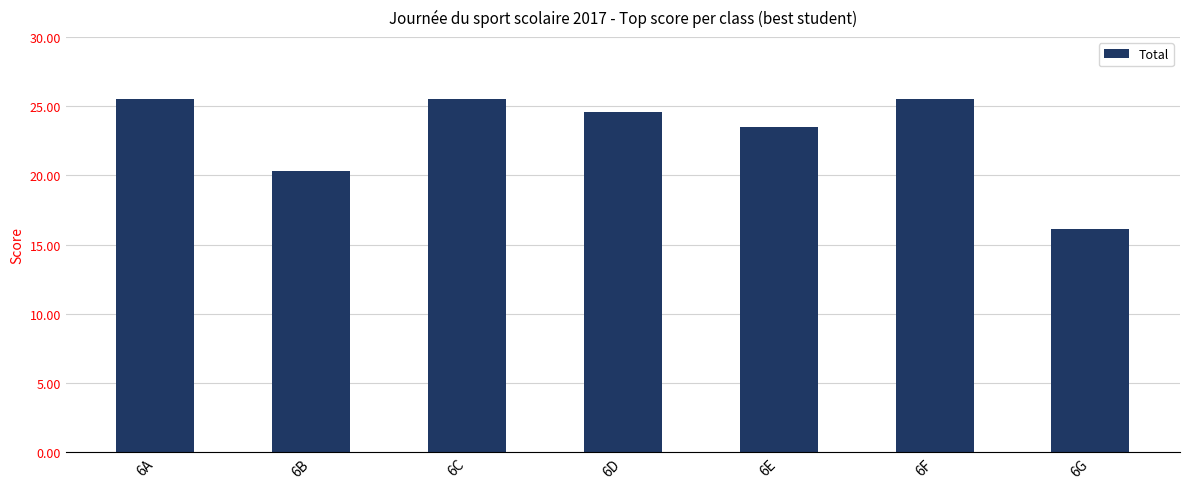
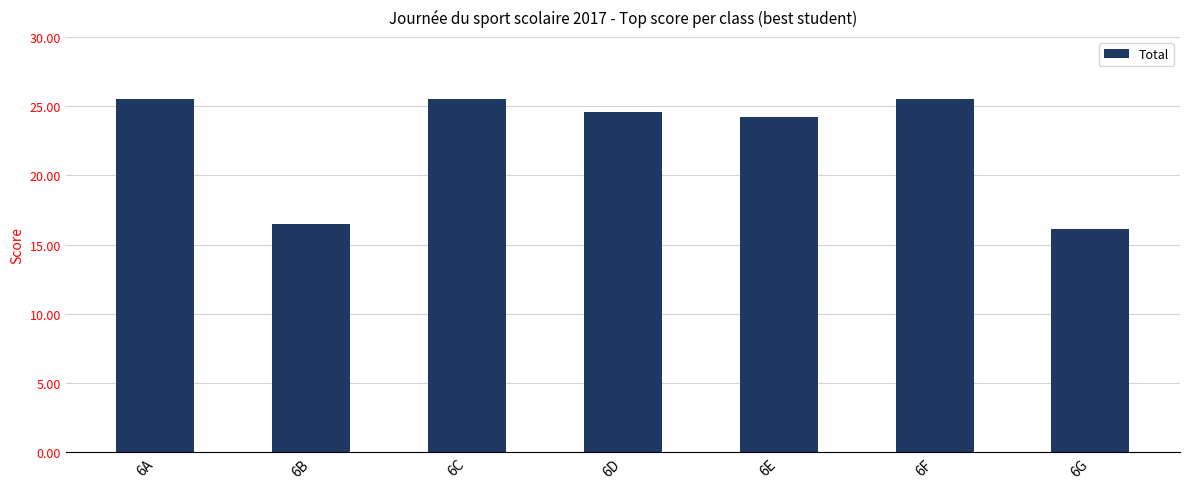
  {
    "6A": 25.5,
-   "6B": 20.3,
+   "6B": 16.5,
    "6C": 25.5,
    "6D": 24.6,
-   "6E": 23.5,
+   "6E": 24.2,
    "6F": 25.5,
    "6G": 16.1
  }
